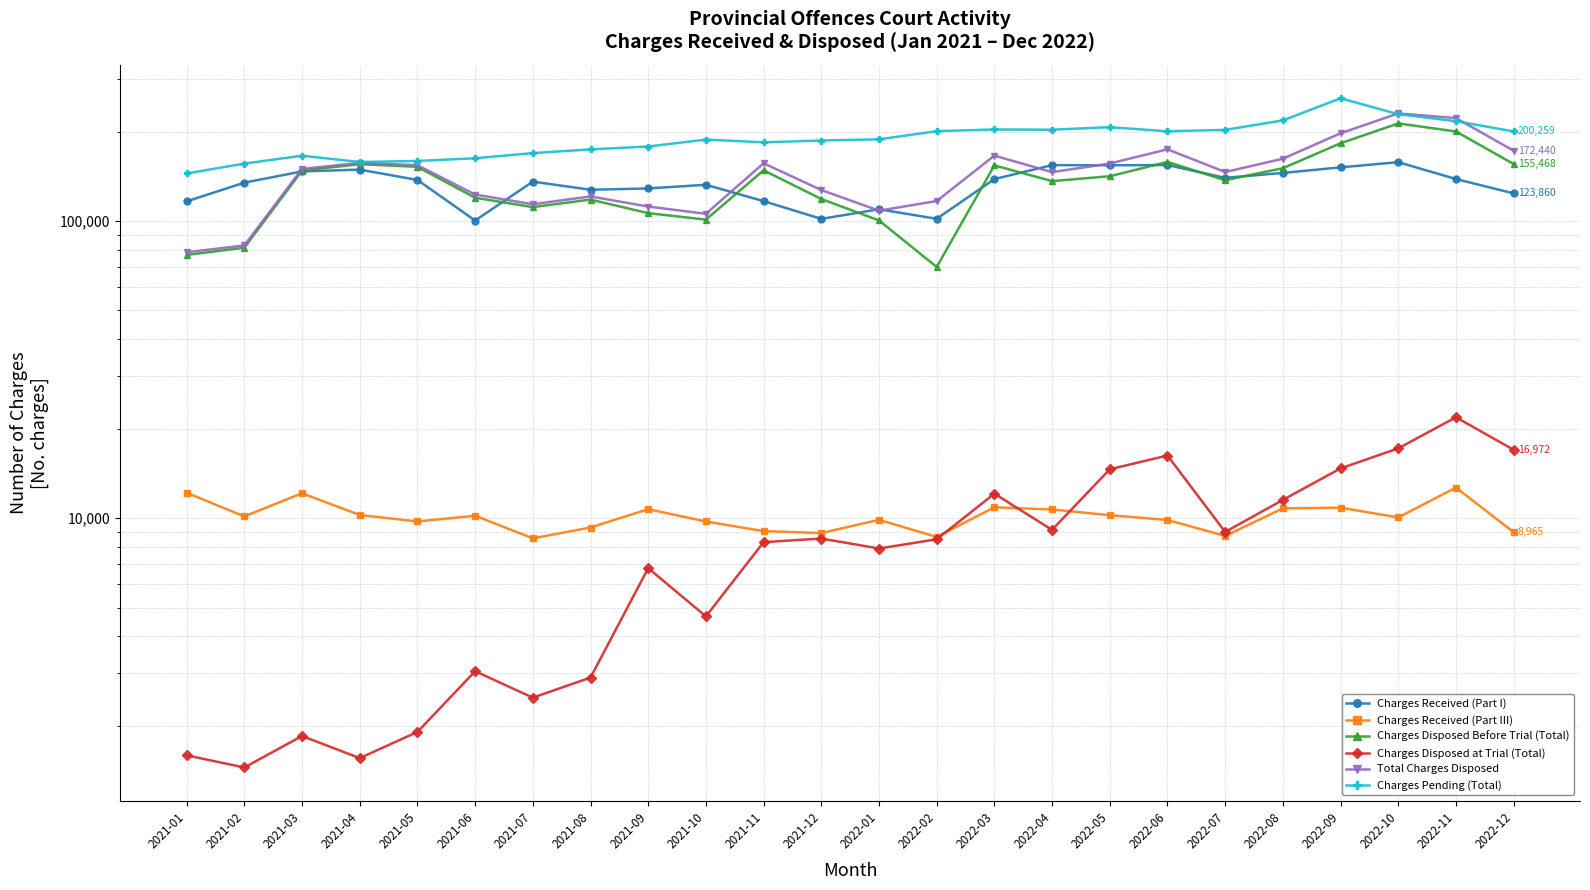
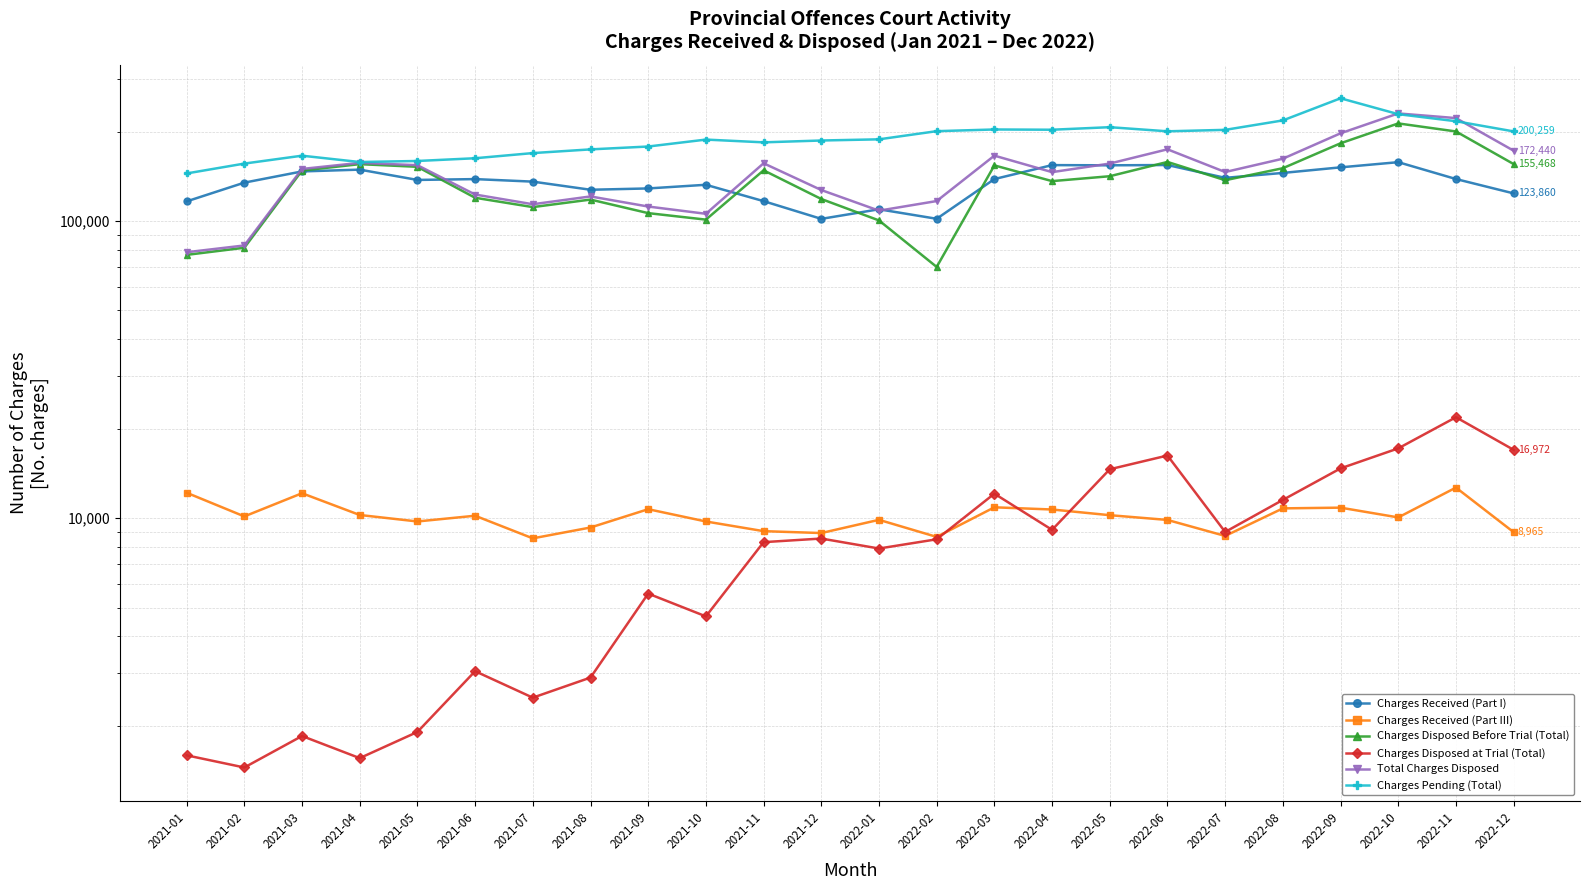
  {
    "Charges Received (Part I)": {
      "2021-01": "116,000",
      "2021-02": "130,000",
      "2021-04": "150,000",
      "2021-05": "140,000",
-     "2021-06": "100,000",
+     "2021-06": "140,000",
      "2021-07": "140,000",
      "2021-08": "127,000",
      "2021-09": "129,000",
      "2021-10": "130,000",
      "2021-11": "117,000",
      "2021-12": "102,000",
      "2022-02": "102,000",
      "2022-03": "140,000",
      "2022-04": "150,000",
      "2022-06": "150,000",
      "2022-08": "150,000",
      "2022-09": "150,000",
      "2022-10": "160,000",
      "2022-11": "140,000"
    },
    "Charges Received (Part III)": {
      "2022-12": "8,965"
    },
    "Charges Disposed Before Trial (Total)": {
      "2022-12": "155,468"
    },
    "Charges Disposed at Trial (Total)": {
      "2021-01": "1,600",
      "2021-02": "1,400",
      "2021-03": "1,800",
      "2021-04": "1,600",
      "2021-05": "1,900",
      "2021-06": "3,100",
      "2021-07": "2,500",
      "2021-08": "2,900",
-     "2021-09": "6,800",
+     "2021-09": "5,600",
      "2021-10": "4,700",
      "2021-11": "8,300",
      "2021-12": "8,500",
      "2022-01": "7,900",
      "2022-03": "12,100",
      "2022-04": "9,100",
      "2022-05": "15,000",
      "2022-06": "16,000",
      "2022-07": "9,000",
      "2022-08": "11,500",
      "2022-09": "15,000",
      "2022-10": "17,000",
      "2022-11": "22,000"
    },
    "Total Charges Disposed": {
      "2022-12": "172,440"
    },
    "Charges Pending (Total)": {
      "2022-12": "200,259"
    }
  }
